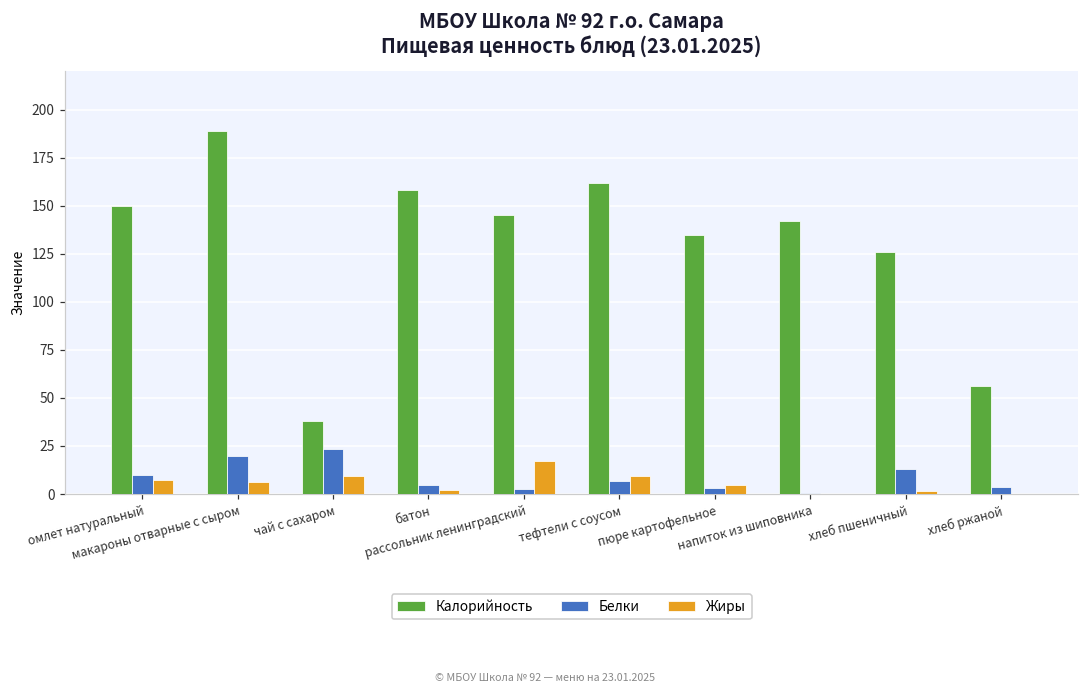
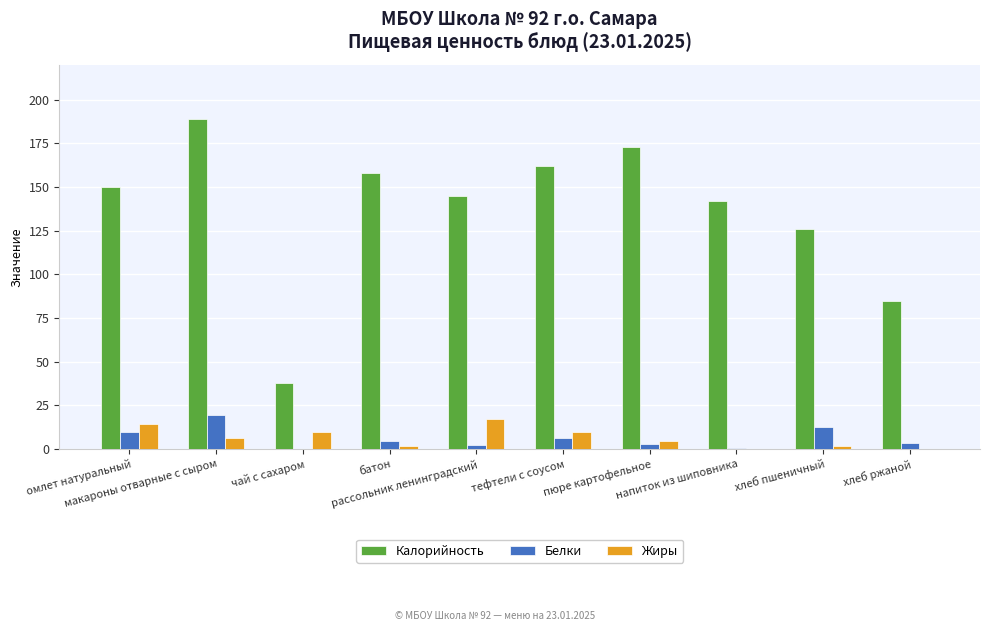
  {
    "Калорийность": {
      "омлет натуральный": 150,
      "макароны отварные с сыром": 189,
      "чай с сахаром": 38,
      "батон": 158,
      "рассольник ленинградский": 145,
      "тефтели с соусом": 162,
-     "пюре картофельное": 135,
+     "пюре картофельное": 173,
      "напиток из шиповника": 142,
      "хлеб пшеничный": 126,
-     "хлеб ржаной": 56
+     "хлеб ржаной": 85
    },
    "Белки": {
      "омлет натуральный": 10,
      "макароны отварные с сыром": 20,
-     "чай с сахаром": 23,
+     "чай с сахаром": 0,
      "батон": 5,
      "рассольник ленинградский": 2,
      "тефтели с соусом": 7,
      "пюре картофельное": 3,
      "хлеб пшеничный": 13,
      "хлеб ржаной": 4
    },
    "Жиры": {
-     "омлет натуральный": 7,
+     "омлет натуральный": 14,
      "макароны отварные с сыром": 6,
      "чай с сахаром": 10,
      "батон": 2,
      "рассольник ленинградский": 17,
      "тефтели с соусом": 10,
      "пюре картофельное": 5,
      "напиток из шиповника": 0,
      "хлеб пшеничный": 2,
      "хлеб ржаной": 0
    }
  }
